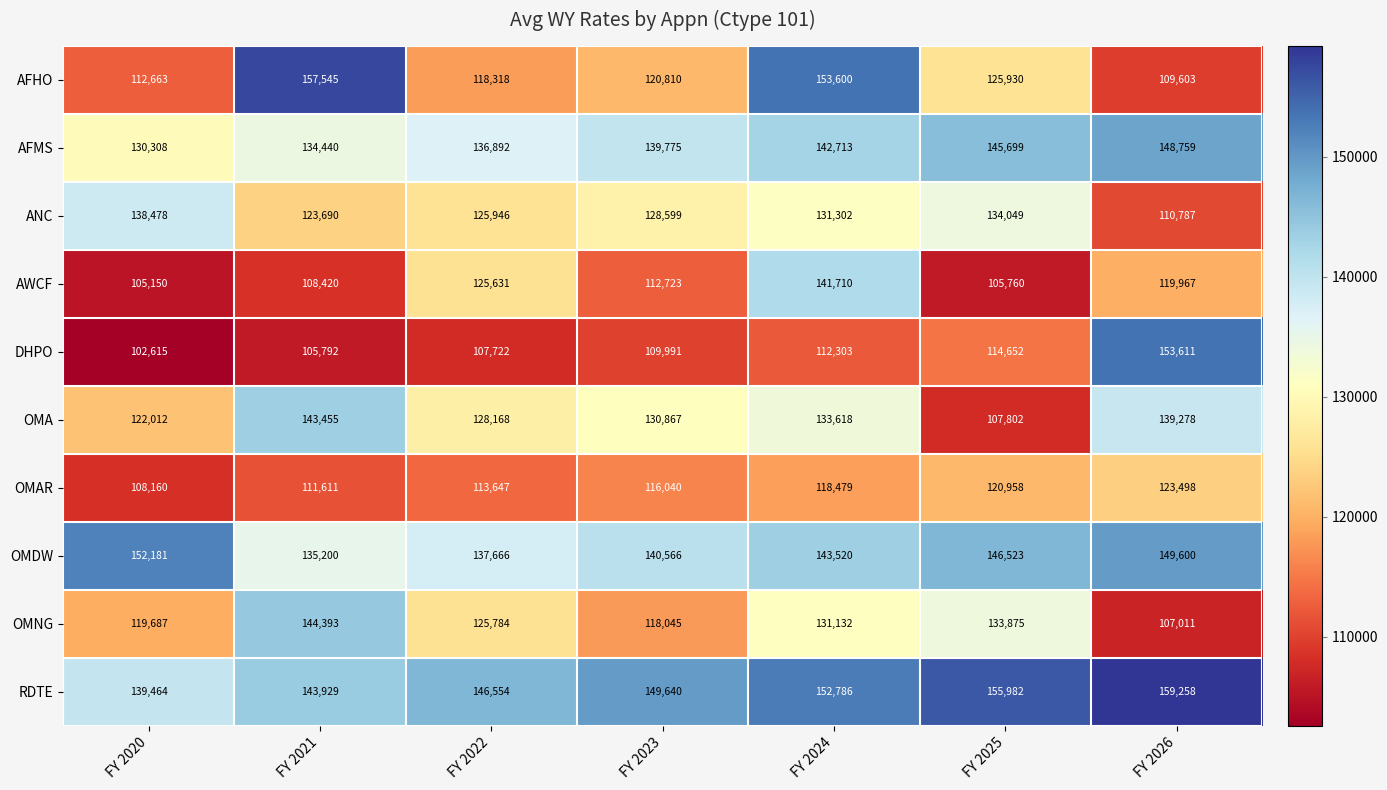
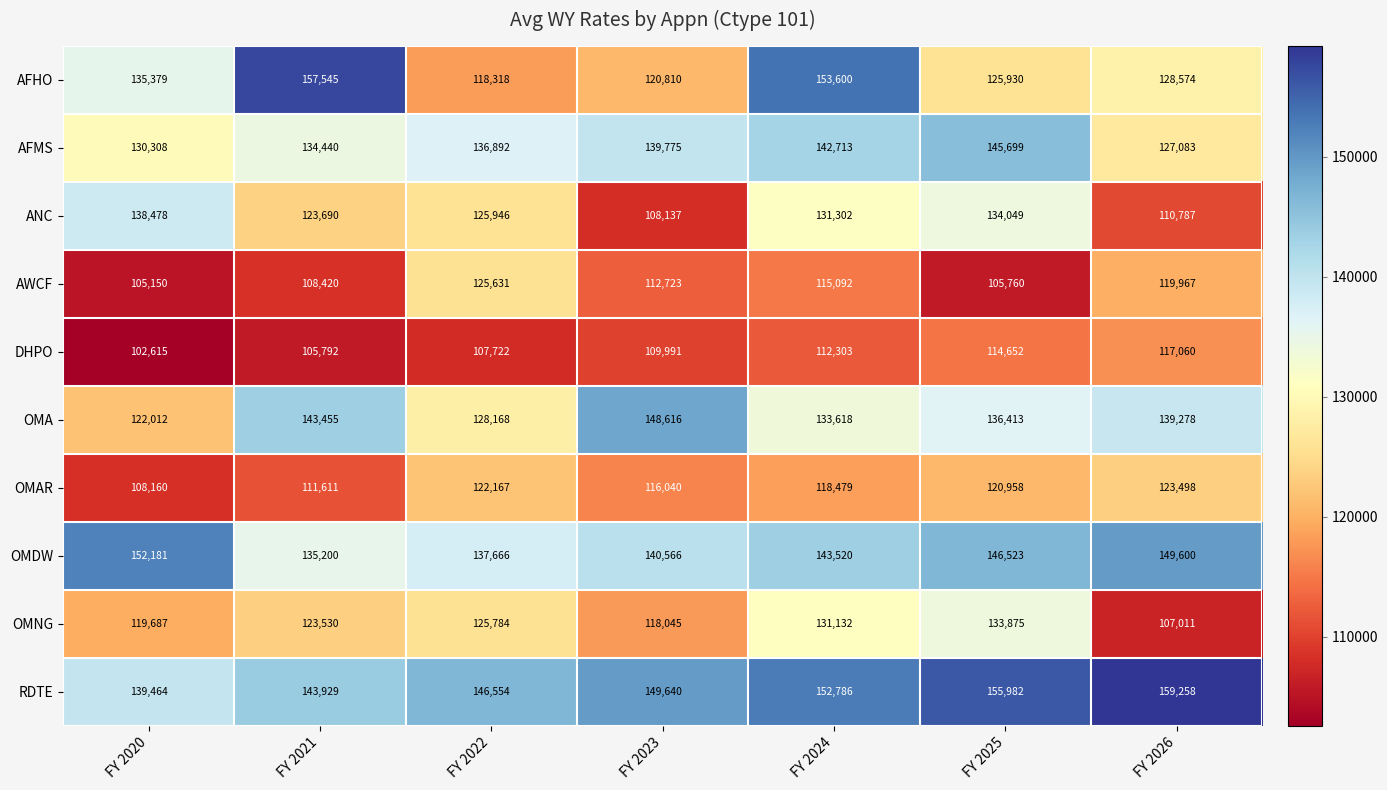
  {
    "AFHO": {
-     "FY 2020": "112,663",
+     "FY 2020": "135,379",
      "FY 2021": "157,545",
      "FY 2022": "118,318",
      "FY 2023": "120,810",
      "FY 2024": "153,600",
      "FY 2025": "125,930",
-     "FY 2026": "109,603"
+     "FY 2026": "128,574"
    },
    "AFMS": {
      "FY 2020": "130,308",
      "FY 2021": "134,440",
      "FY 2022": "136,892",
      "FY 2023": "139,775",
      "FY 2024": "142,713",
      "FY 2025": "145,699",
-     "FY 2026": "148,759"
+     "FY 2026": "127,083"
    },
    "ANC": {
      "FY 2020": "138,478",
      "FY 2021": "123,690",
      "FY 2022": "125,946",
-     "FY 2023": "128,599",
+     "FY 2023": "108,137",
      "FY 2024": "131,302",
      "FY 2025": "134,049",
      "FY 2026": "110,787"
    },
    "AWCF": {
      "FY 2020": "105,150",
      "FY 2021": "108,420",
      "FY 2022": "125,631",
      "FY 2023": "112,723",
-     "FY 2024": "141,710",
+     "FY 2024": "115,092",
      "FY 2025": "105,760",
      "FY 2026": "119,967"
    },
    "DHPO": {
      "FY 2020": "102,615",
      "FY 2021": "105,792",
      "FY 2022": "107,722",
      "FY 2023": "109,991",
      "FY 2024": "112,303",
      "FY 2025": "114,652",
-     "FY 2026": "153,611"
+     "FY 2026": "117,060"
    },
    "OMA": {
      "FY 2020": "122,012",
      "FY 2021": "143,455",
      "FY 2022": "128,168",
-     "FY 2023": "130,867",
+     "FY 2023": "148,616",
      "FY 2024": "133,618",
-     "FY 2025": "107,802",
+     "FY 2025": "136,413",
      "FY 2026": "139,278"
    },
    "OMAR": {
      "FY 2020": "108,160",
      "FY 2021": "111,611",
-     "FY 2022": "113,647",
+     "FY 2022": "122,167",
      "FY 2023": "116,040",
      "FY 2024": "118,479",
      "FY 2025": "120,958",
      "FY 2026": "123,498"
    },
    "OMDW": {
      "FY 2020": "152,181",
      "FY 2021": "135,200",
      "FY 2022": "137,666",
      "FY 2023": "140,566",
      "FY 2024": "143,520",
      "FY 2025": "146,523",
      "FY 2026": "149,600"
    },
    "OMNG": {
      "FY 2020": "119,687",
-     "FY 2021": "144,393",
+     "FY 2021": "123,530",
      "FY 2022": "125,784",
      "FY 2023": "118,045",
      "FY 2024": "131,132",
      "FY 2025": "133,875",
      "FY 2026": "107,011"
    },
    "RDTE": {
      "FY 2020": "139,464",
      "FY 2021": "143,929",
      "FY 2022": "146,554",
      "FY 2023": "149,640",
      "FY 2024": "152,786",
      "FY 2025": "155,982",
      "FY 2026": "159,258"
    }
  }
